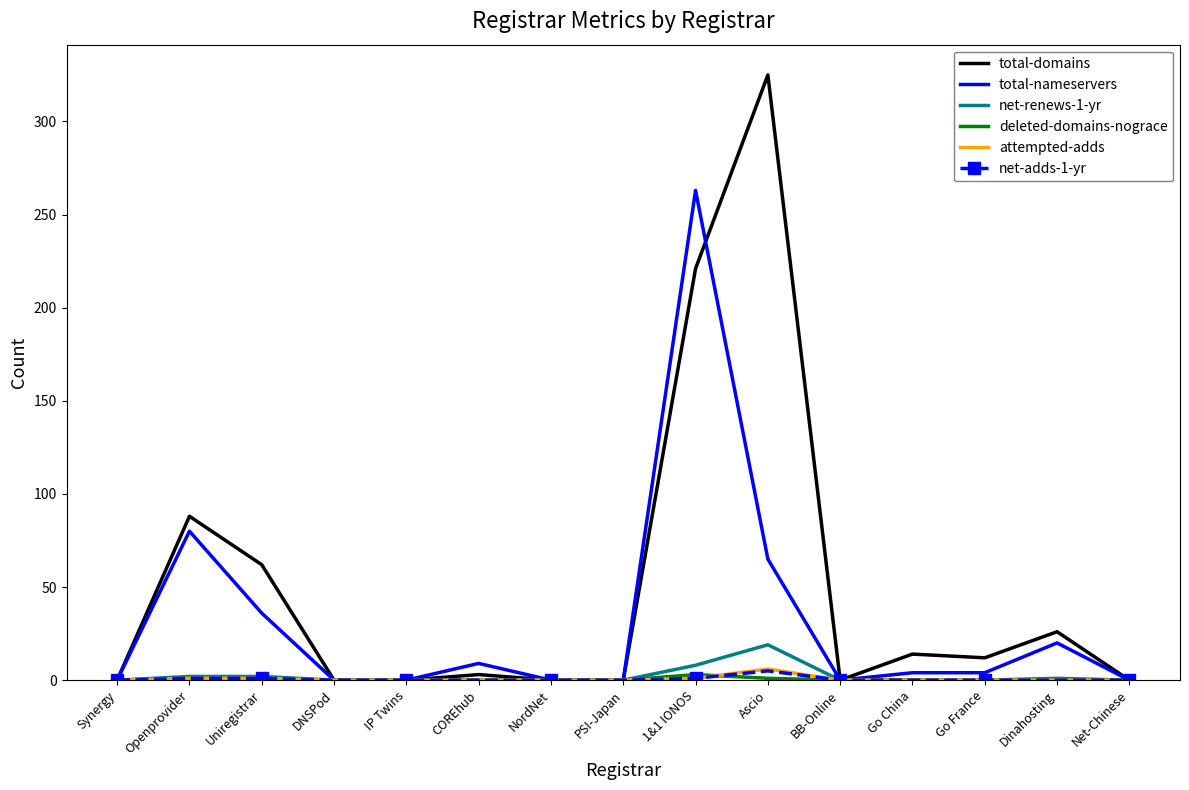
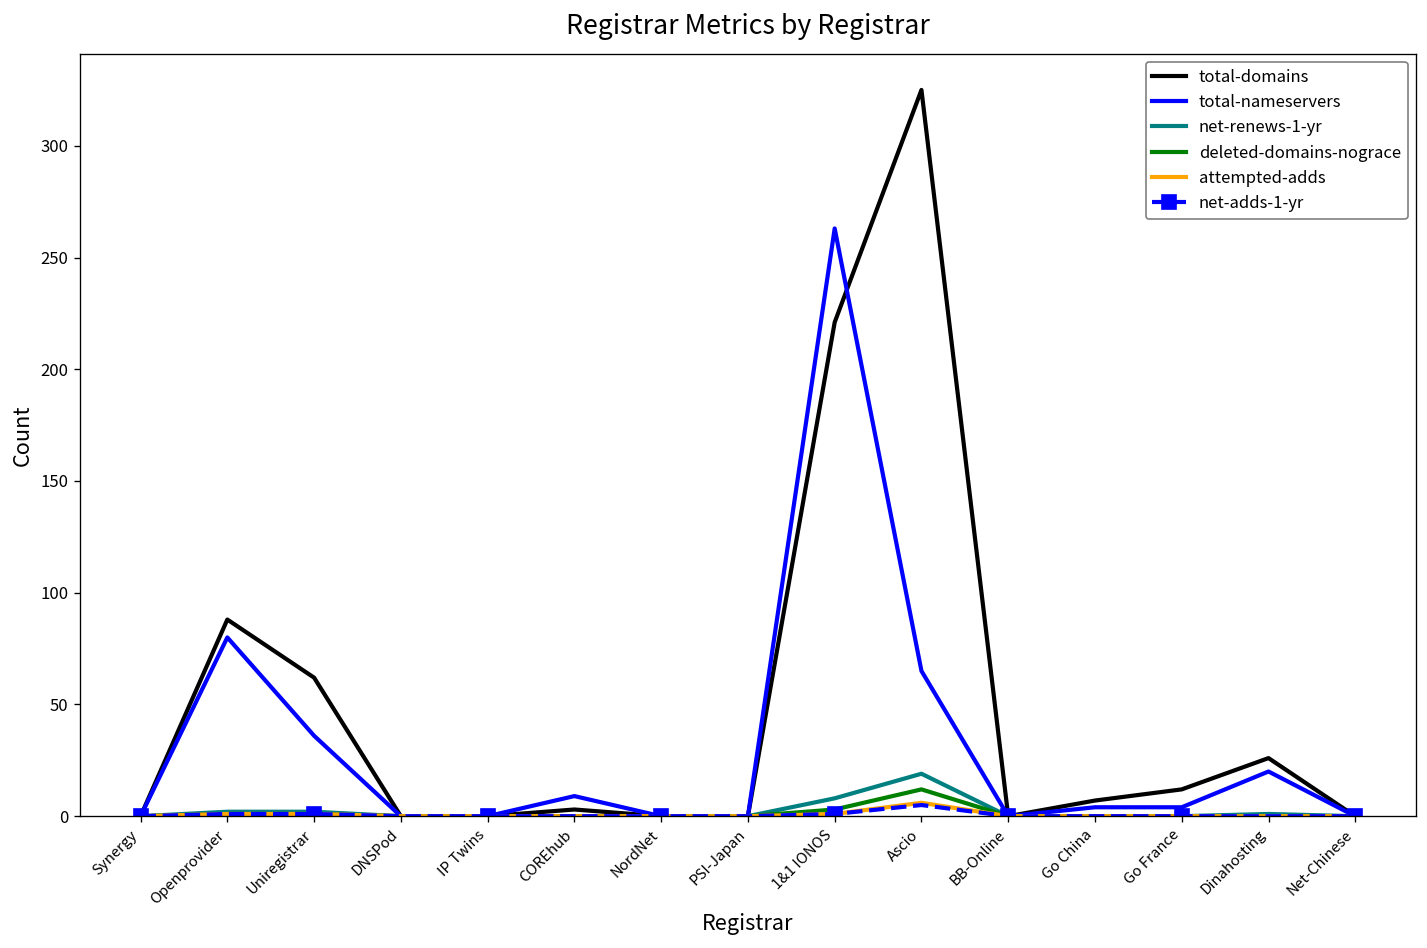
  {
    "total-domains": {
      "Openprovider": 88,
      "Uniregistrar": 62,
      "COREhub": 3,
      "1&1 IONOS": 221,
      "Ascio": 325,
-     "Go China": 14,
+     "Go China": 7,
      "Go France": 12,
      "Dinahosting": 26
    },
    "net-renews-1-yr": {
      "1&1 IONOS": 8,
      "Ascio": 19
    },
    "deleted-domains-nograce": {
      "1&1 IONOS": 3,
-     "Ascio": 1
+     "Ascio": 12
    }
  }
